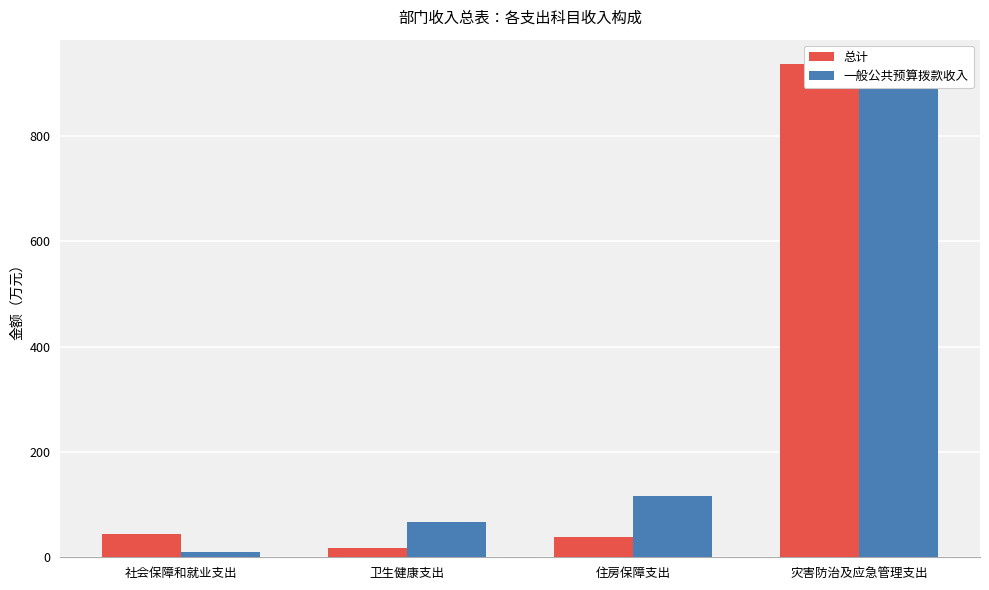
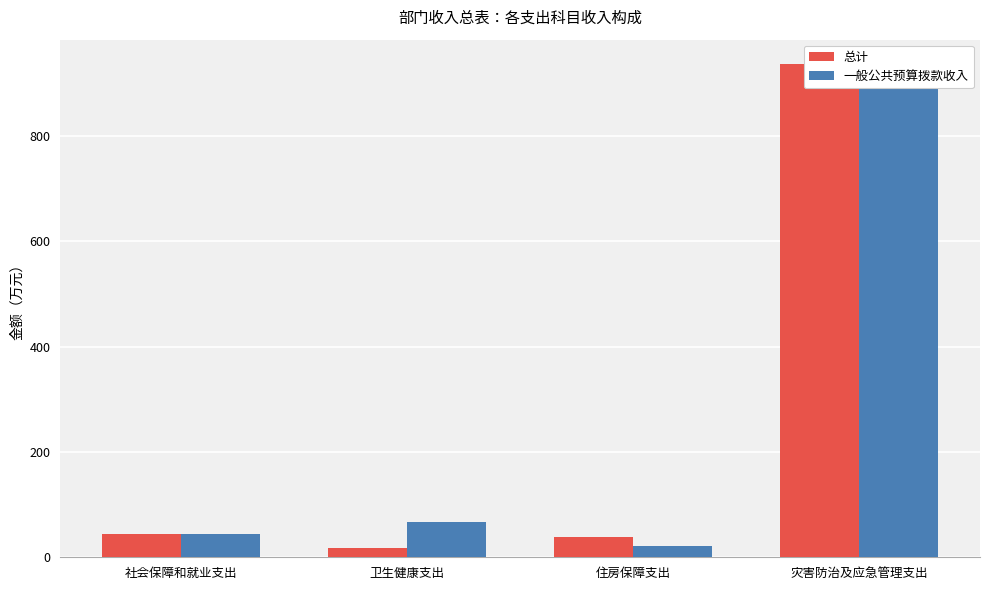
  {
    "总计": {
      "社会保障和就业支出": 40,
      "卫生健康支出": 20,
      "住房保障支出": 40
    },
    "一般公共预算拨款收入": {
-     "社会保障和就业支出": 10,
+     "社会保障和就业支出": 40,
      "卫生健康支出": 70,
-     "住房保障支出": 120
+     "住房保障支出": 20
    }
  }
